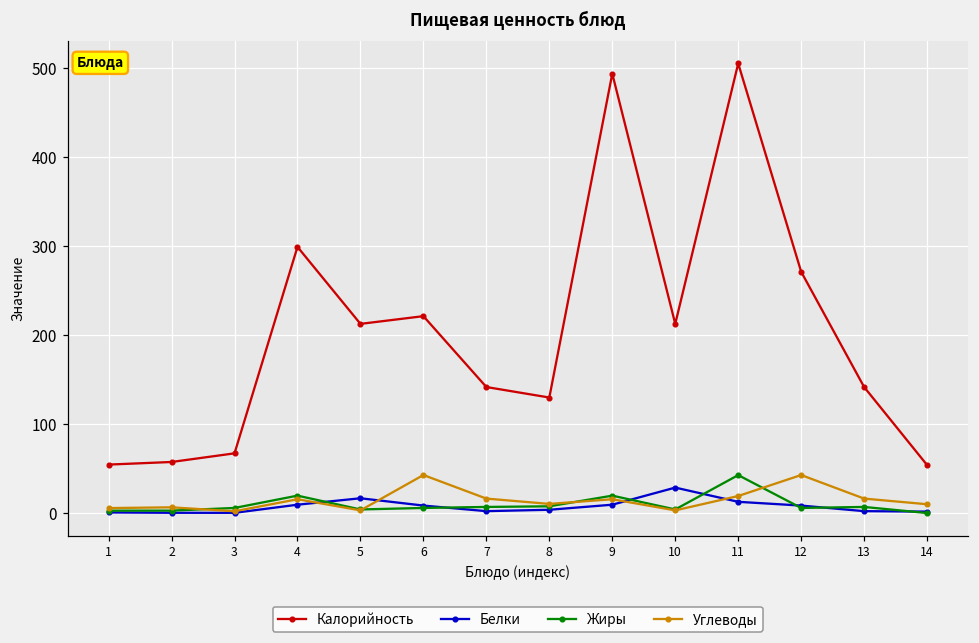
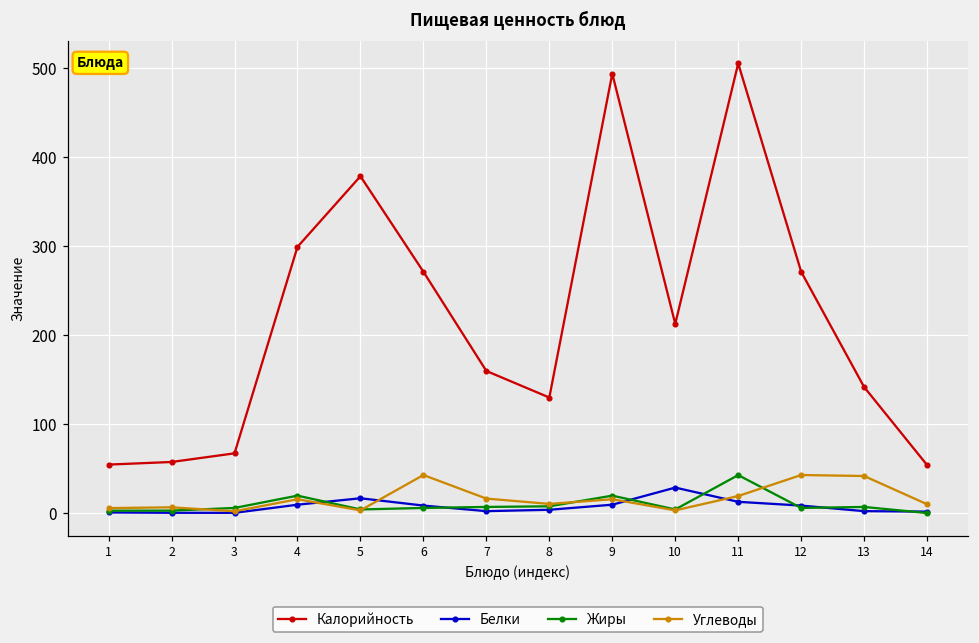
  {
    "Калорийность": {
      "1": 50,
      "2": 60,
      "3": 70,
      "4": 300,
-     "5": 210,
-     "6": 220,
-     "7": 140,
+     "5": 380,
+     "6": 270,
+     "7": 160,
      "8": 130,
      "9": 490,
      "10": 210,
      "11": 510,
      "12": 270,
      "13": 140,
      "14": 50
    },
    "Белки": {
      "4": 10,
      "5": 20,
      "7": 0,
      "8": 0,
      "9": 10,
      "10": 30,
      "11": 10,
      "13": 0
    },
    "Жиры": {
      "3": 10,
      "4": 20,
      "7": 10,
      "9": 20,
      "11": 40,
      "13": 10
    },
    "Углеводы": {
      "2": 10,
      "4": 20,
      "6": 40,
      "7": 20,
      "9": 20,
      "11": 20,
      "12": 40,
-     "13": 20,
+     "13": 40,
      "14": 10
    }
  }
